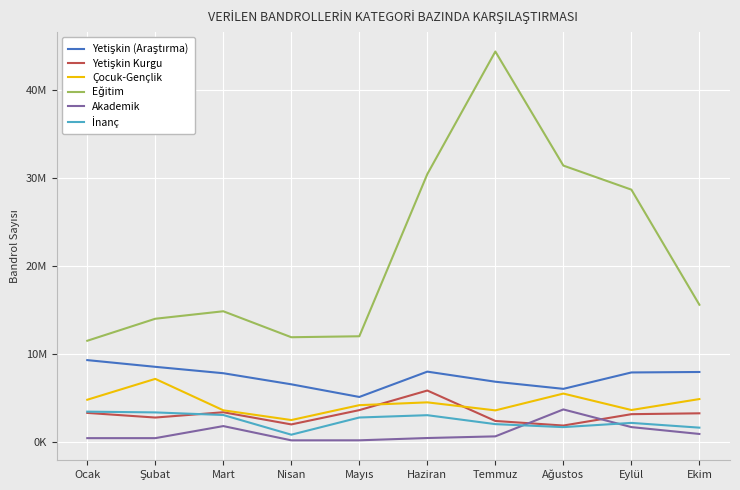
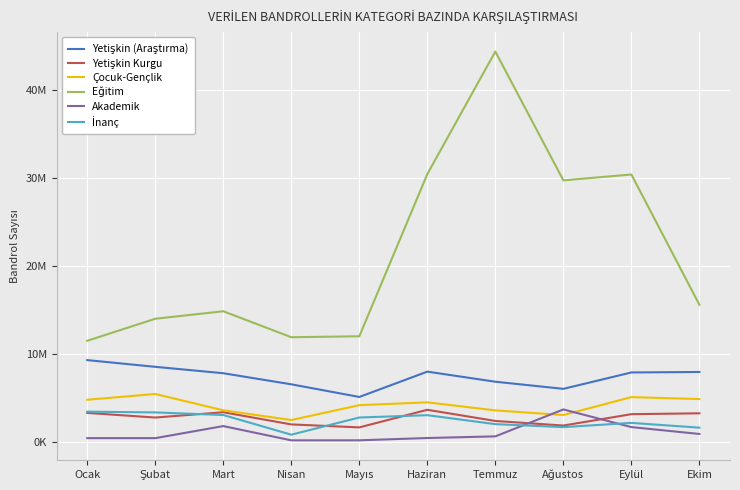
  {
    "Yetişkin Kurgu": {
      "Şubat": 3000000,
      "Nisan": 2000000,
-     "Mayıs": 4000000,
-     "Haziran": 6000000,
+     "Mayıs": 2000000,
+     "Haziran": 4000000,
      "Temmuz": 2000000,
      "Eylül": 3000000,
      "Ekim": 3000000
    },
    "Çocuk-Gençlik": {
      "Ocak": 5000000,
-     "Şubat": 7000000,
+     "Şubat": 5000000,
      "Nisan": 2000000,
      "Mayıs": 4000000,
      "Haziran": 4000000,
      "Temmuz": 4000000,
-     "Ağustos": 5000000,
-     "Eylül": 4000000,
+     "Ağustos": 3000000,
+     "Eylül": 5000000,
      "Ekim": 5000000
    },
    "Eğitim": {
      "Ocak": 11000000,
      "Şubat": 14000000,
      "Mart": 15000000,
      "Nisan": 12000000,
      "Mayıs": 12000000,
      "Haziran": 30000000,
      "Temmuz": 44000000,
-     "Ağustos": 31000000,
-     "Eylül": 29000000,
+     "Ağustos": 30000000,
+     "Eylül": 30000000,
      "Ekim": 16000000
    },
    "Akademik": {
      "Ocak": 0,
      "Şubat": 0,
      "Mart": 2000000,
      "Nisan": 0,
      "Mayıs": 0,
      "Haziran": 0,
      "Temmuz": 1000000,
      "Ağustos": 4000000,
      "Eylül": 2000000,
      "Ekim": 1000000
    }
  }
